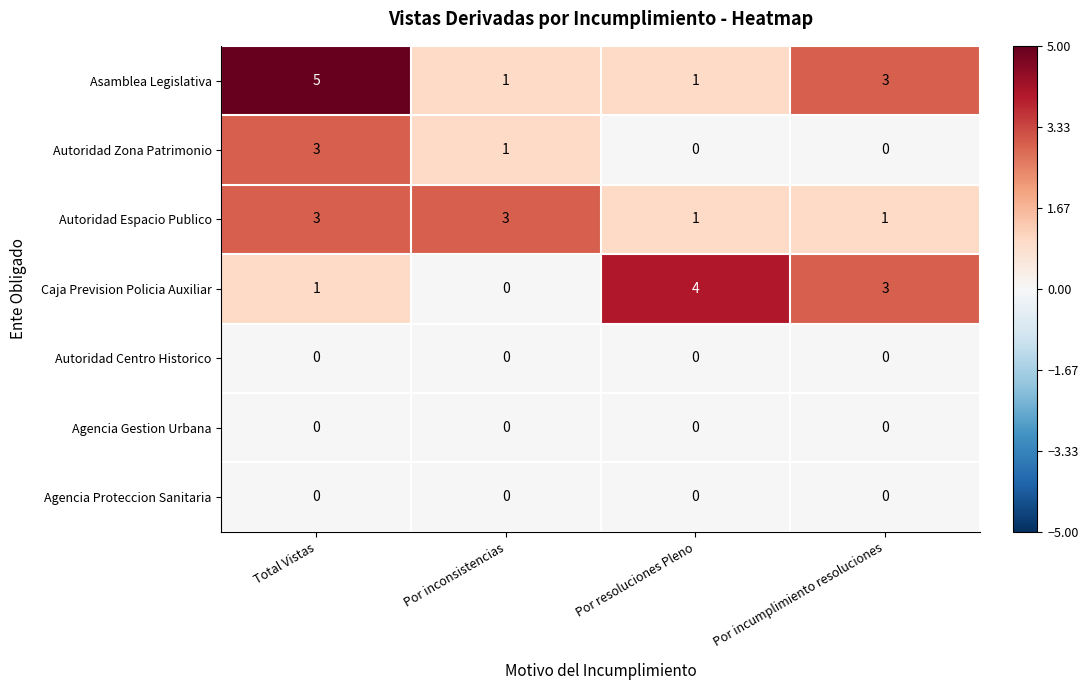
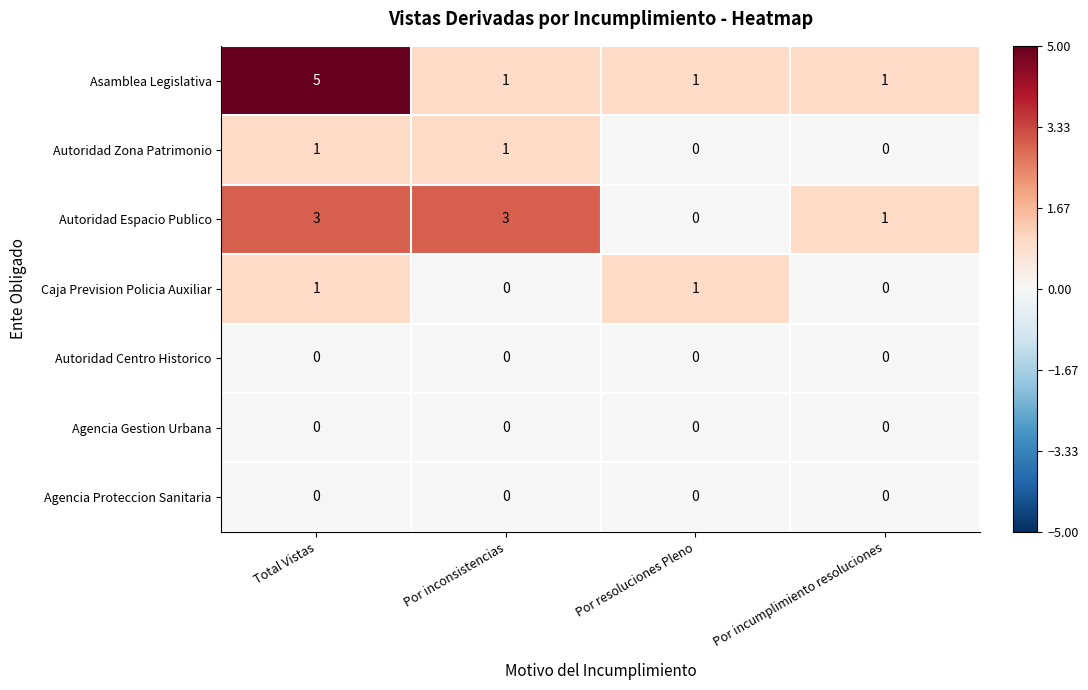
  {
    "Asamblea Legislativa": {
      "Total Vistas": 5,
      "Por inconsistencias": 1,
      "Por resoluciones Pleno": 1,
-     "Por incumplimiento resoluciones": 3
+     "Por incumplimiento resoluciones": 1
    },
    "Autoridad Zona Patrimonio": {
-     "Total Vistas": 3,
+     "Total Vistas": 1,
      "Por inconsistencias": 1,
      "Por resoluciones Pleno": 0,
      "Por incumplimiento resoluciones": 0
    },
    "Autoridad Espacio Publico": {
      "Total Vistas": 3,
      "Por inconsistencias": 3,
-     "Por resoluciones Pleno": 1,
+     "Por resoluciones Pleno": 0,
      "Por incumplimiento resoluciones": 1
    },
    "Caja Prevision Policia Auxiliar": {
      "Total Vistas": 1,
      "Por inconsistencias": 0,
-     "Por resoluciones Pleno": 4,
-     "Por incumplimiento resoluciones": 3
+     "Por resoluciones Pleno": 1,
+     "Por incumplimiento resoluciones": 0
    },
    "Autoridad Centro Historico": {
      "Total Vistas": 0,
      "Por inconsistencias": 0,
      "Por resoluciones Pleno": 0,
      "Por incumplimiento resoluciones": 0
    },
    "Agencia Gestion Urbana": {
      "Total Vistas": 0,
      "Por inconsistencias": 0,
      "Por resoluciones Pleno": 0,
      "Por incumplimiento resoluciones": 0
    },
    "Agencia Proteccion Sanitaria": {
      "Total Vistas": 0,
      "Por inconsistencias": 0,
      "Por resoluciones Pleno": 0,
      "Por incumplimiento resoluciones": 0
    }
  }
